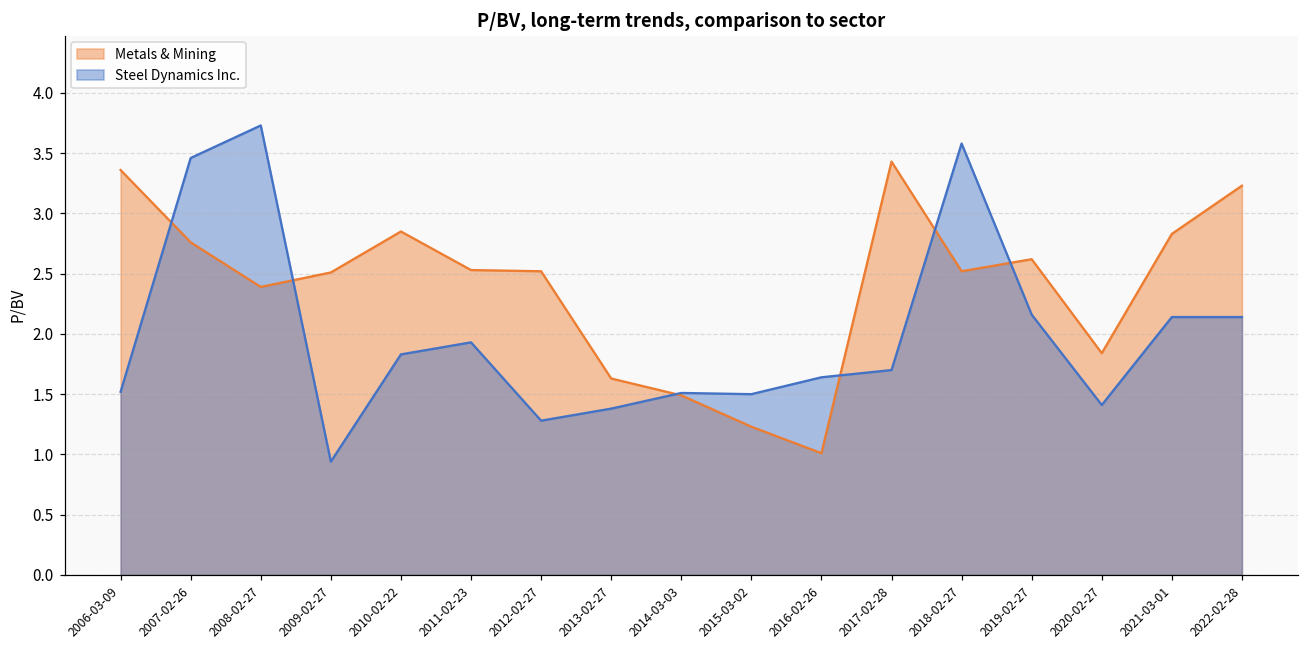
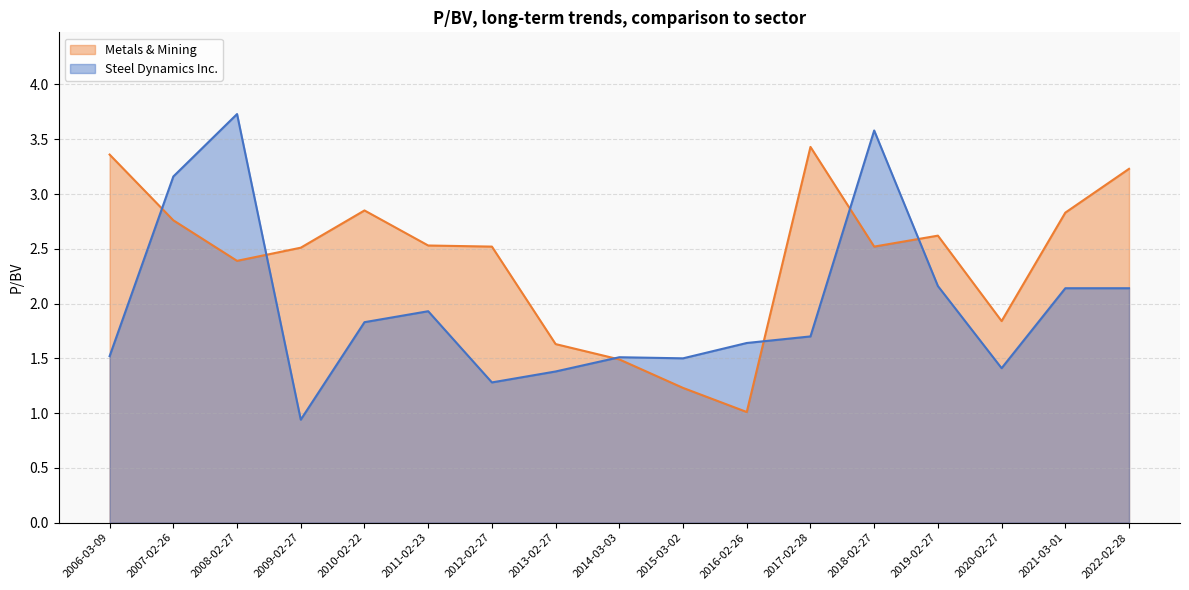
  {
    "Metals & Mining": {
      "2006-03-09": 3.36,
      "2007-02-26": 2.76,
      "2008-02-27": 2.39,
      "2009-02-27": 2.51,
      "2010-02-22": 2.85,
      "2011-02-23": 2.53,
      "2012-02-27": 2.52,
      "2013-02-27": 1.63,
      "2015-03-02": 1.23,
      "2016-02-26": 1.01,
      "2017-02-28": 3.43,
      "2018-02-27": 2.52,
      "2019-02-27": 2.62,
      "2020-02-27": 1.84,
      "2021-03-01": 2.83,
      "2022-02-28": 3.23
    },
    "Steel Dynamics Inc.": {
      "2006-03-09": 1.52,
-     "2007-02-26": 3.46,
+     "2007-02-26": 3.16,
      "2008-02-27": 3.73,
      "2009-02-27": 0.94,
      "2010-02-22": 1.83,
      "2011-02-23": 1.93,
      "2012-02-27": 1.28,
      "2013-02-27": 1.38,
      "2015-03-02": 1.50,
      "2016-02-26": 1.64,
      "2017-02-28": 1.70,
      "2018-02-27": 3.58,
      "2019-02-27": 2.16,
      "2020-02-27": 1.41,
      "2021-03-01": 2.14,
      "2022-02-28": 2.14
    }
  }
